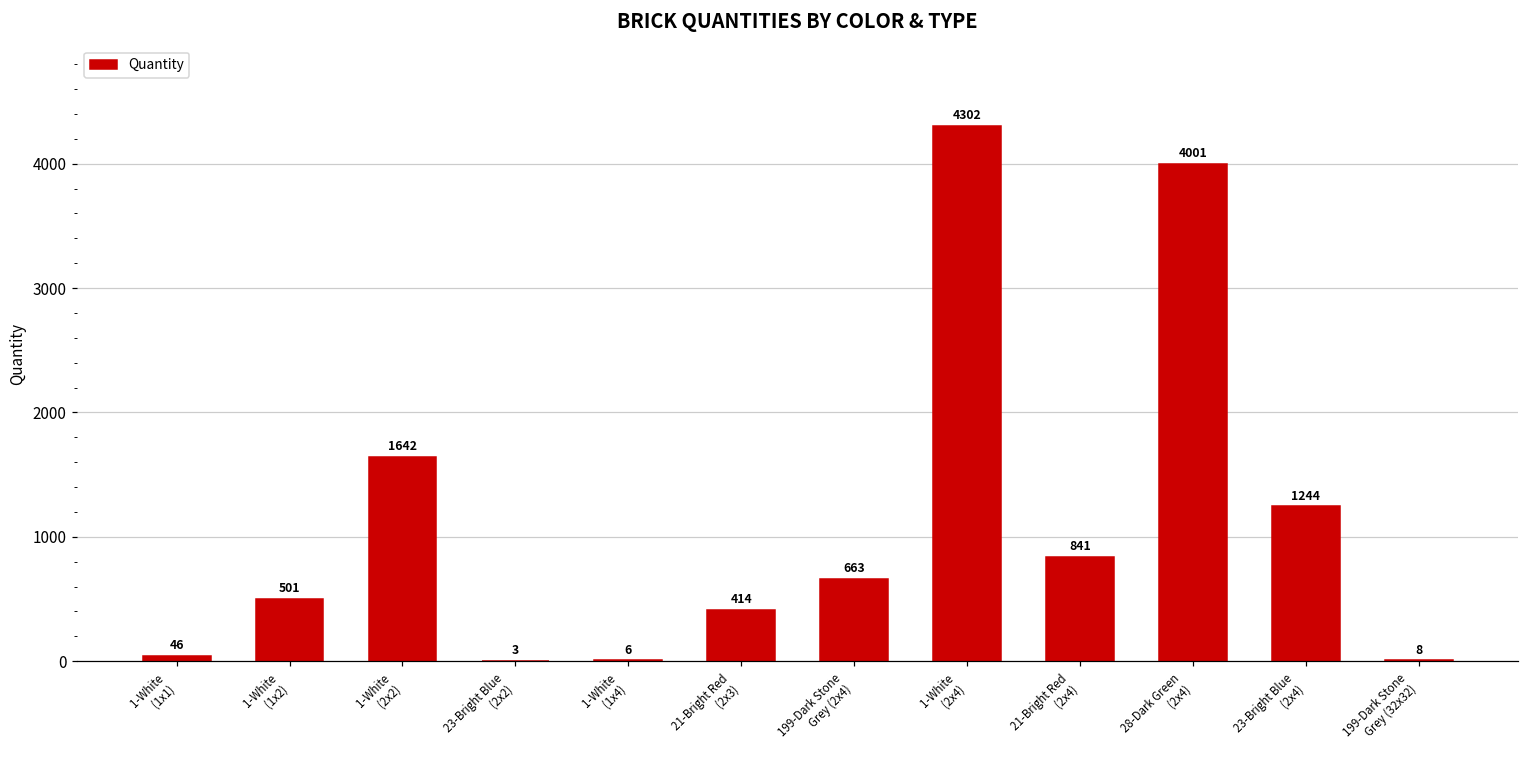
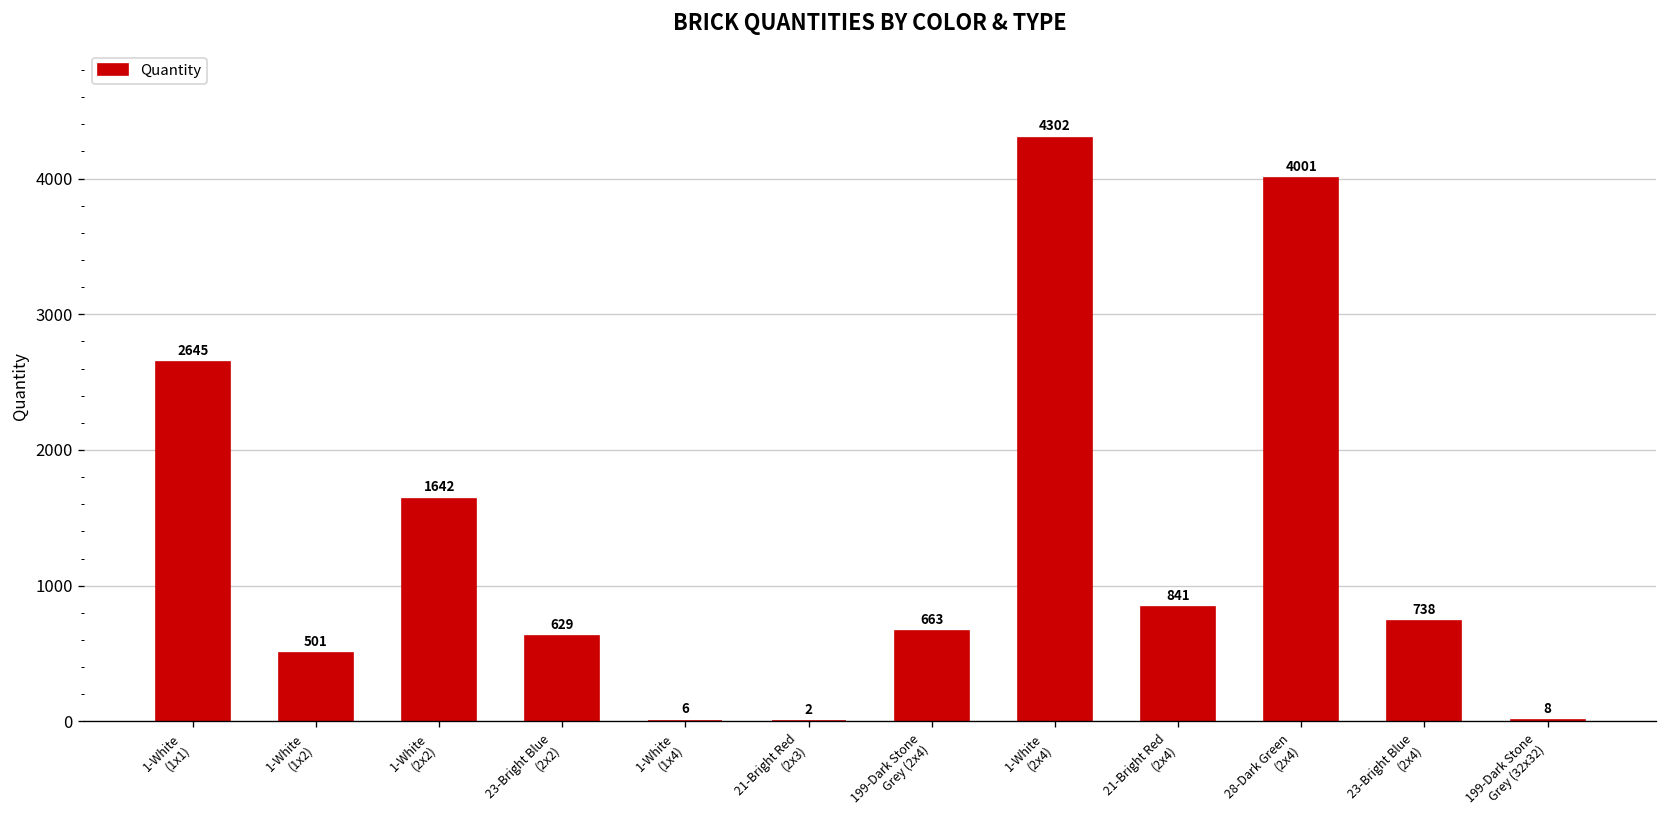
  {
-   "1-White (1x1)": 46,
+   "1-White (1x1)": 2645,
    "1-White (1x2)": 501,
    "1-White (2x2)": 1642,
-   "23-Bright Blue (2x2)": 3,
+   "23-Bright Blue (2x2)": 629,
    "1-White (1x4)": 6,
-   "21-Bright Red (2x3)": 414,
+   "21-Bright Red (2x3)": 2,
    "199-Dark Stone Grey (2x4)": 663,
    "1-White (2x4)": 4302,
    "21-Bright Red (2x4)": 841,
    "28-Dark Green (2x4)": 4001,
-   "23-Bright Blue (2x4)": 1244,
+   "23-Bright Blue (2x4)": 738,
    "199-Dark Stone Grey (32x32)": 8
  }
